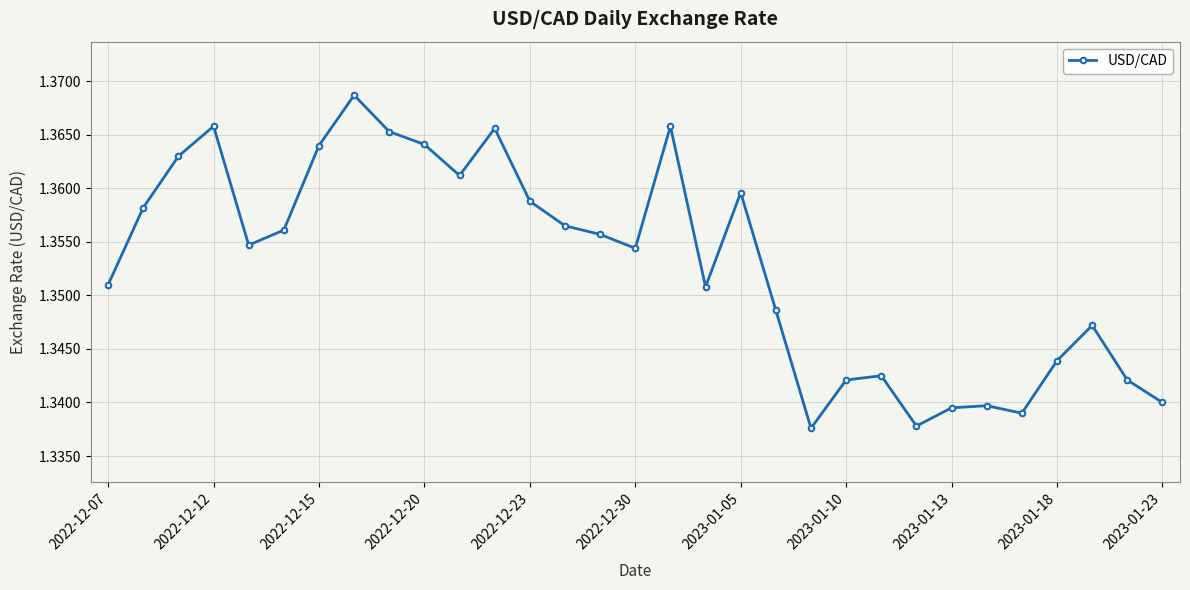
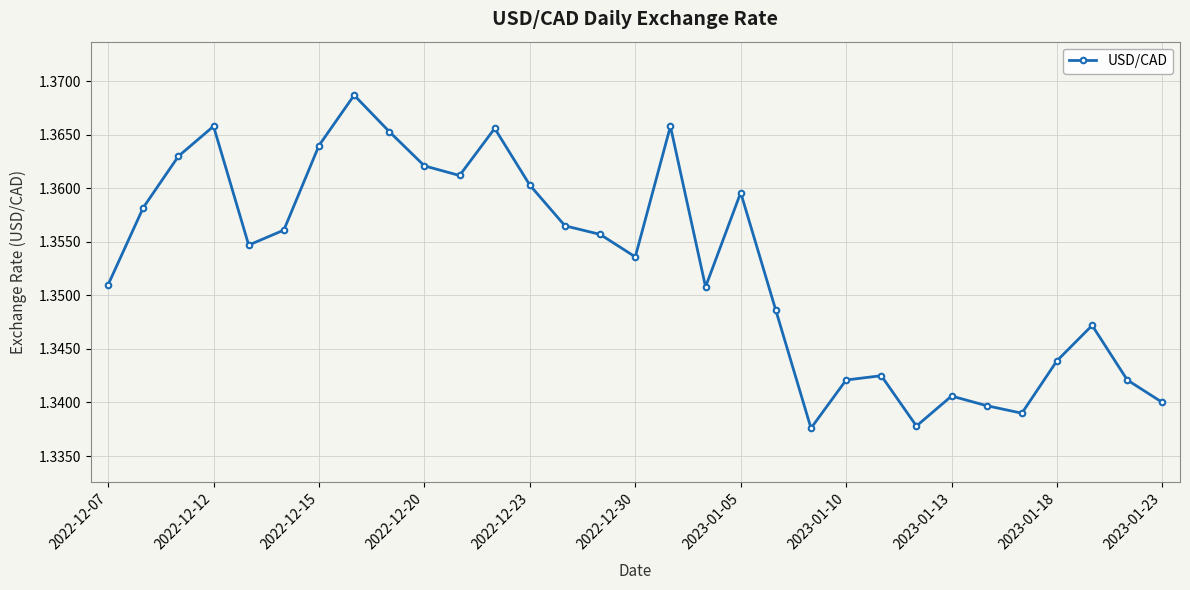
  {
    "2022-12-07": 1.3510,
    "2022-12-12": 1.3658,
    "2022-12-15": 1.3640,
-   "2022-12-20": 1.3641,
-   "2022-12-23": 1.3588,
-   "2022-12-30": 1.3544,
+   "2022-12-20": 1.3621,
+   "2022-12-23": 1.3603,
+   "2022-12-30": 1.3536,
    "2023-01-05": 1.3596,
    "2023-01-10": 1.3421,
-   "2023-01-13": 1.3395,
+   "2023-01-13": 1.3406,
    "2023-01-18": 1.3439,
    "2023-01-23": 1.3400
  }
